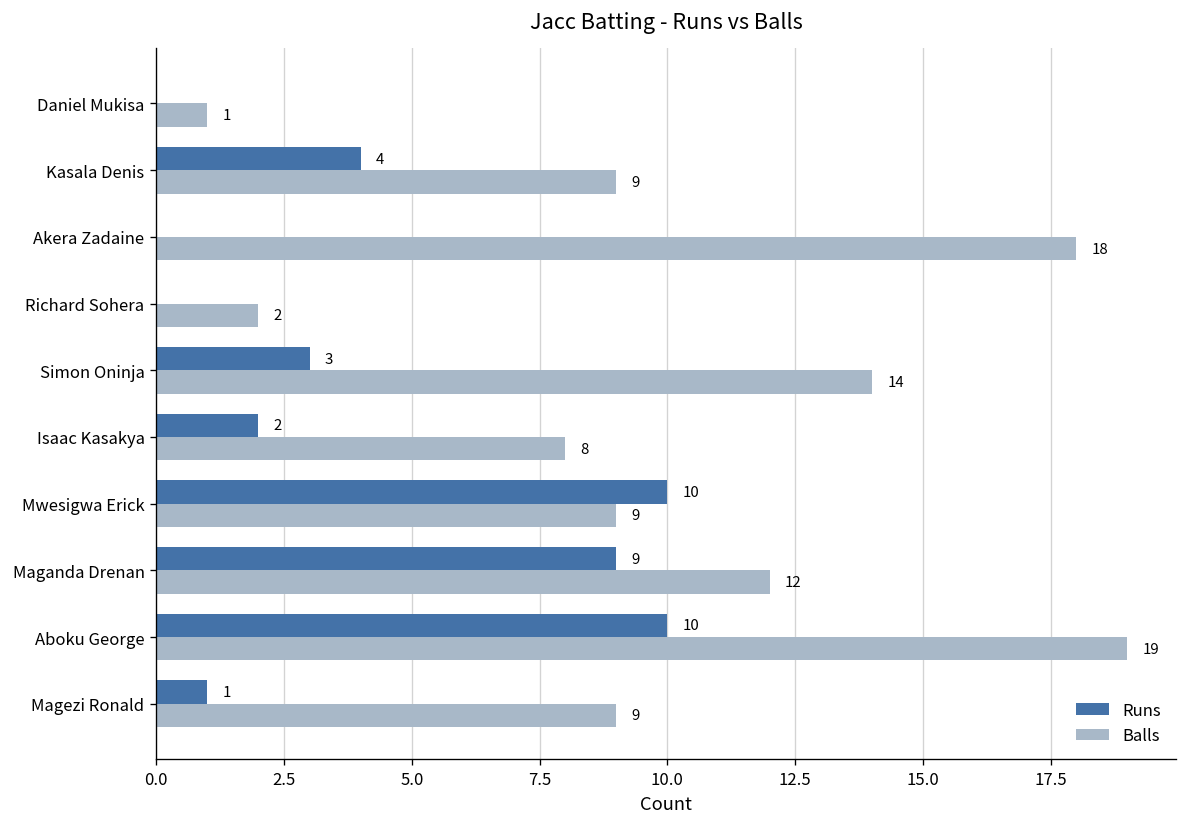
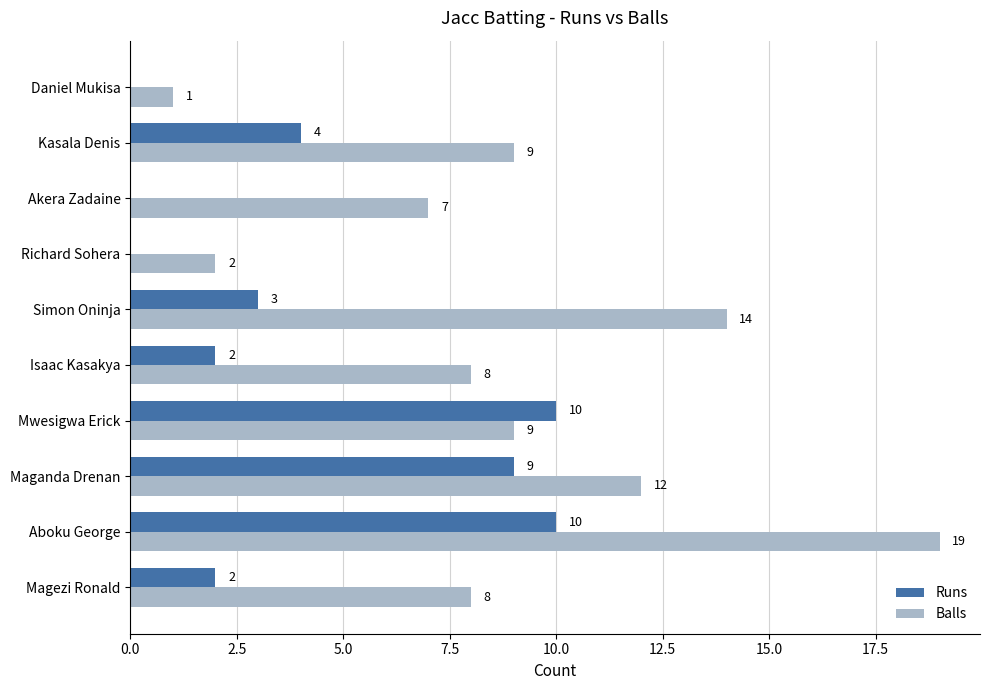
  {
    "Runs": {
      "Kasala Denis": 4,
      "Simon Oninja": 3,
      "Isaac Kasakya": 2,
      "Mwesigwa Erick": 10,
      "Maganda Drenan": 9,
      "Aboku George": 10,
-     "Magezi Ronald": 1
+     "Magezi Ronald": 2
    },
    "Balls": {
      "Daniel Mukisa": 1,
      "Kasala Denis": 9,
-     "Akera Zadaine": 18,
+     "Akera Zadaine": 7,
      "Richard Sohera": 2,
      "Simon Oninja": 14,
      "Isaac Kasakya": 8,
      "Mwesigwa Erick": 9,
      "Maganda Drenan": 12,
      "Aboku George": 19,
-     "Magezi Ronald": 9
+     "Magezi Ronald": 8
    }
  }
